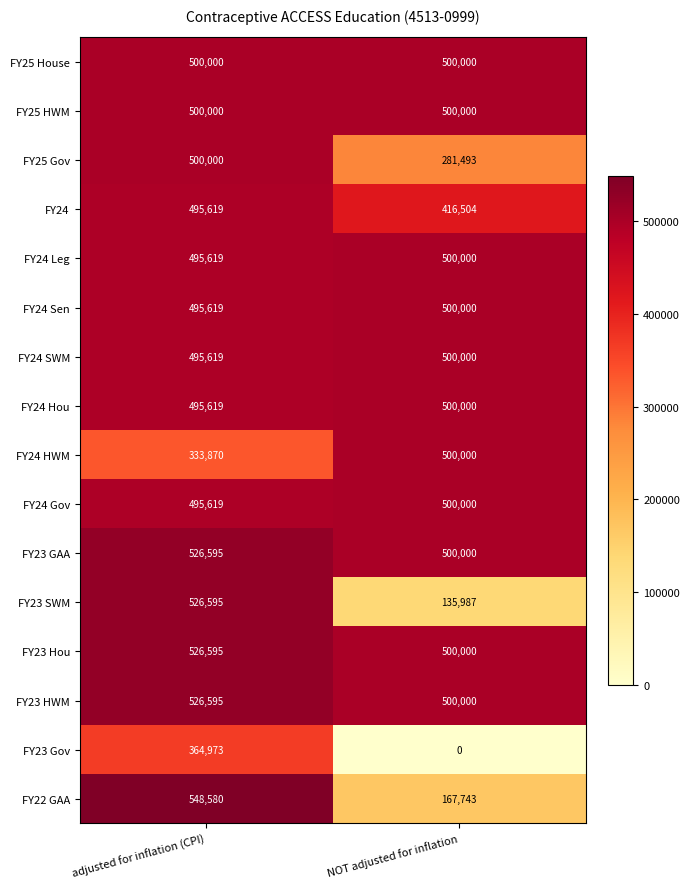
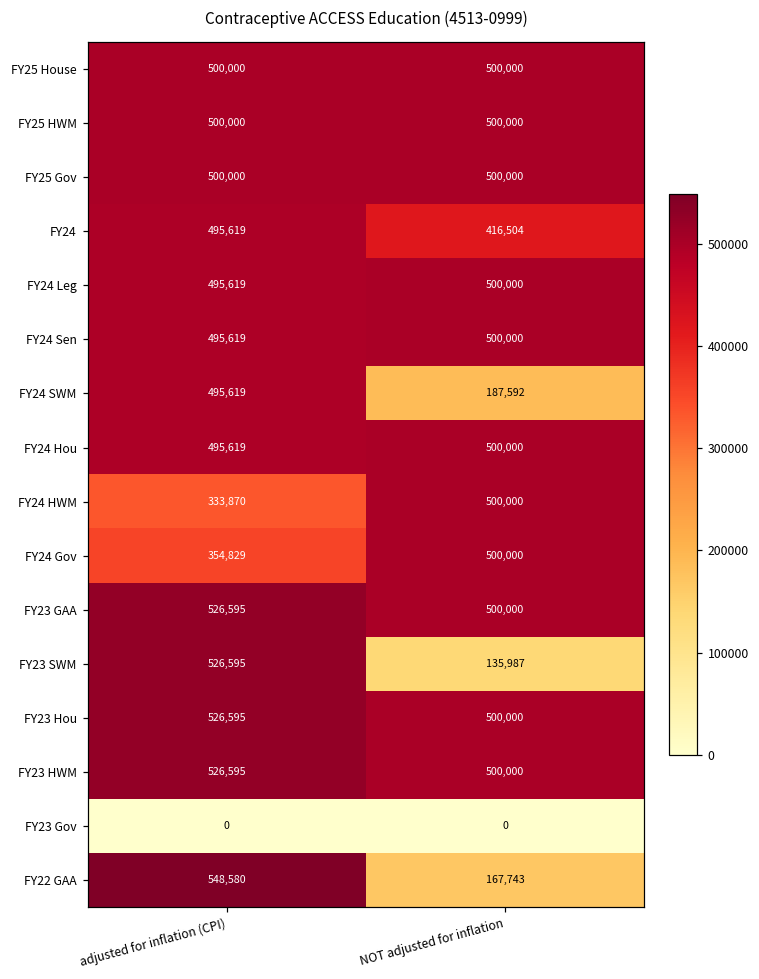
  {
    "FY25 House": {
      "adjusted for inflation (CPI)": "500,000",
      "NOT adjusted for inflation": "500,000"
    },
    "FY25 HWM": {
      "adjusted for inflation (CPI)": "500,000",
      "NOT adjusted for inflation": "500,000"
    },
    "FY25 Gov": {
      "adjusted for inflation (CPI)": "500,000",
-     "NOT adjusted for inflation": "281,493"
+     "NOT adjusted for inflation": "500,000"
    },
    "FY24": {
      "adjusted for inflation (CPI)": "495,619",
      "NOT adjusted for inflation": "416,504"
    },
    "FY24 Leg": {
      "adjusted for inflation (CPI)": "495,619",
      "NOT adjusted for inflation": "500,000"
    },
    "FY24 Sen": {
      "adjusted for inflation (CPI)": "495,619",
      "NOT adjusted for inflation": "500,000"
    },
    "FY24 SWM": {
      "adjusted for inflation (CPI)": "495,619",
-     "NOT adjusted for inflation": "500,000"
+     "NOT adjusted for inflation": "187,592"
    },
    "FY24 Hou": {
      "adjusted for inflation (CPI)": "495,619",
      "NOT adjusted for inflation": "500,000"
    },
    "FY24 HWM": {
      "adjusted for inflation (CPI)": "333,870",
      "NOT adjusted for inflation": "500,000"
    },
    "FY24 Gov": {
-     "adjusted for inflation (CPI)": "495,619",
+     "adjusted for inflation (CPI)": "354,829",
      "NOT adjusted for inflation": "500,000"
    },
    "FY23 GAA": {
      "adjusted for inflation (CPI)": "526,595",
      "NOT adjusted for inflation": "500,000"
    },
    "FY23 SWM": {
      "adjusted for inflation (CPI)": "526,595",
      "NOT adjusted for inflation": "135,987"
    },
    "FY23 Hou": {
      "adjusted for inflation (CPI)": "526,595",
      "NOT adjusted for inflation": "500,000"
    },
    "FY23 HWM": {
      "adjusted for inflation (CPI)": "526,595",
      "NOT adjusted for inflation": "500,000"
    },
    "FY23 Gov": {
-     "adjusted for inflation (CPI)": "364,973",
+     "adjusted for inflation (CPI)": "0",
      "NOT adjusted for inflation": "0"
    },
    "FY22 GAA": {
      "adjusted for inflation (CPI)": "548,580",
      "NOT adjusted for inflation": "167,743"
    }
  }
